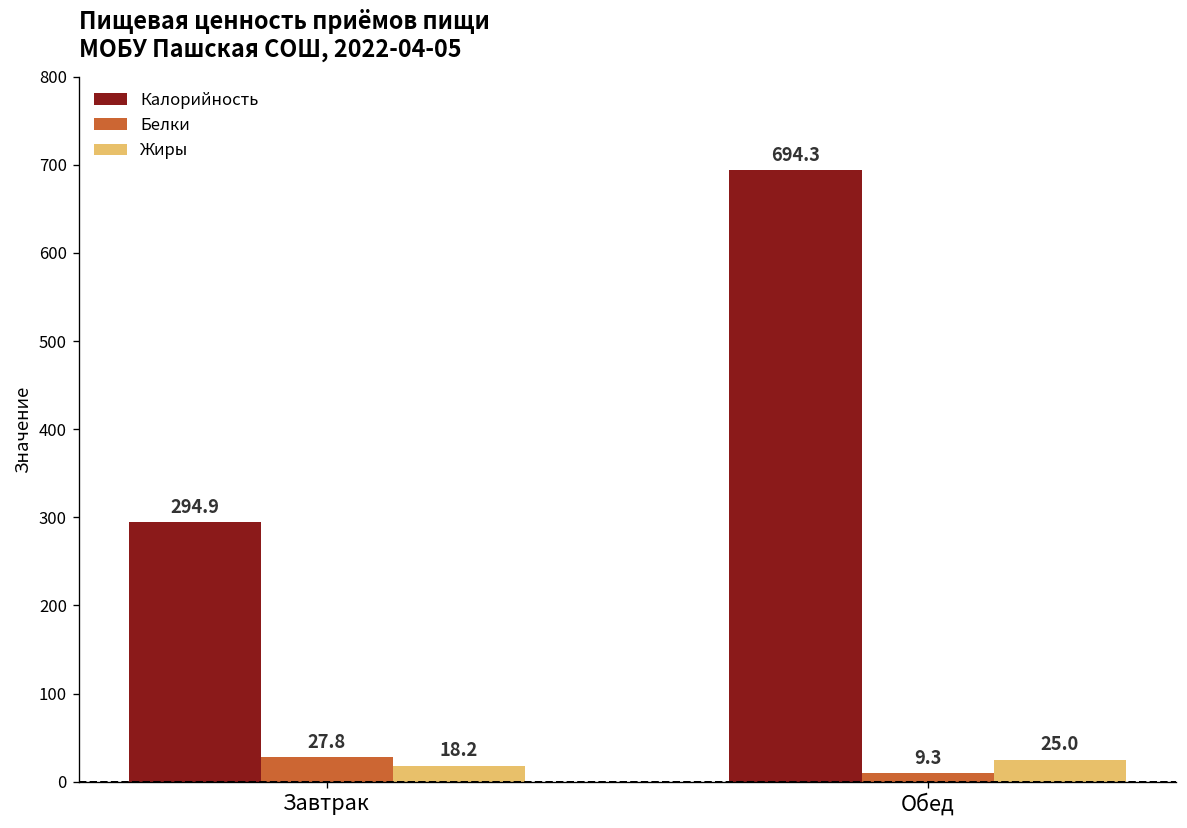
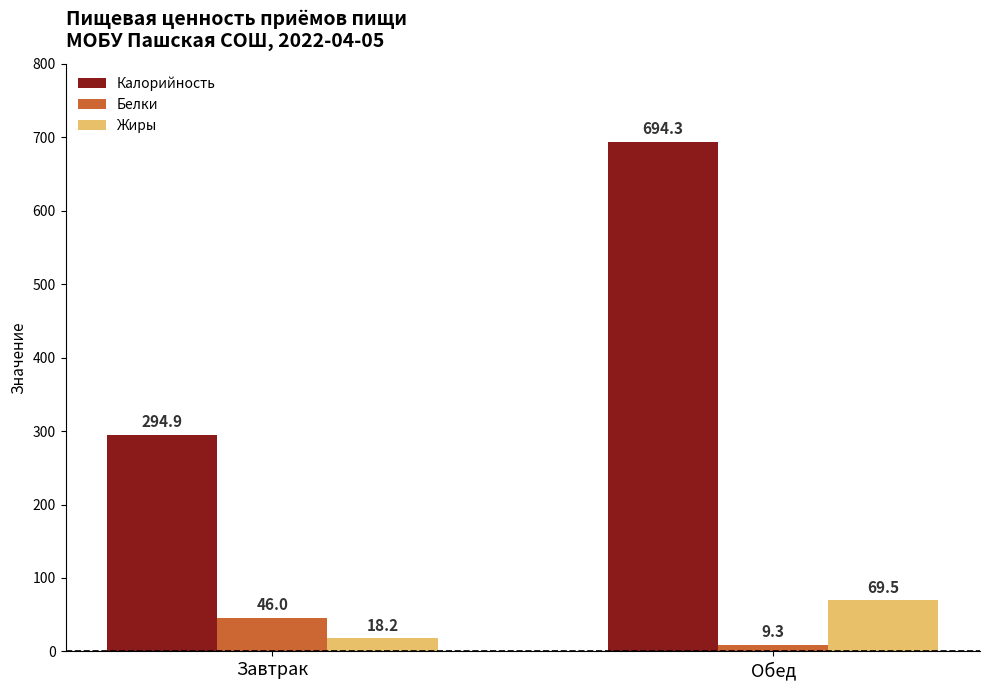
  {
    "Калорийность": {
      "Завтрак": 294.9,
      "Обед": 694.3
    },
    "Белки": {
-     "Завтрак": 27.8,
+     "Завтрак": 46.0,
      "Обед": 9.3
    },
    "Жиры": {
      "Завтрак": 18.2,
-     "Обед": 25.0
+     "Обед": 69.5
    }
  }
